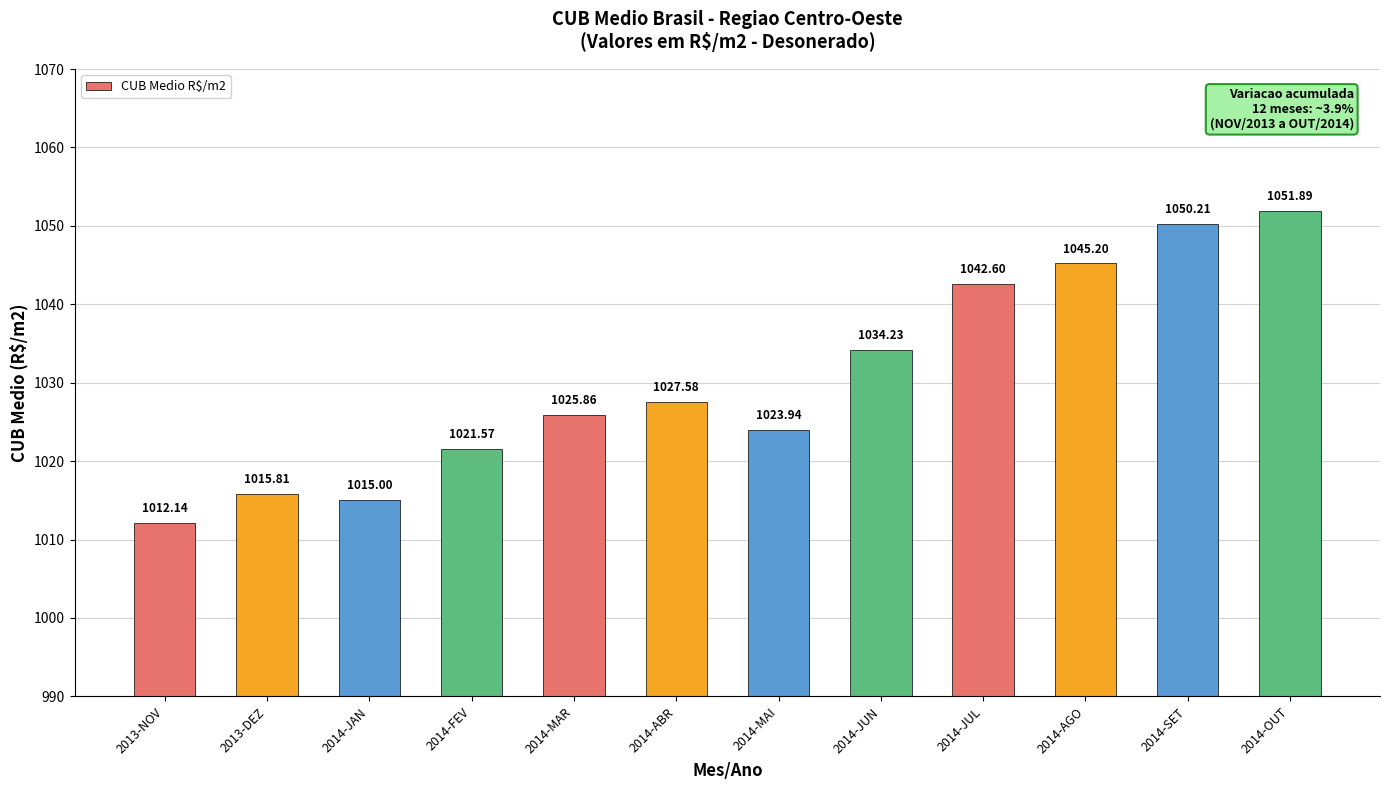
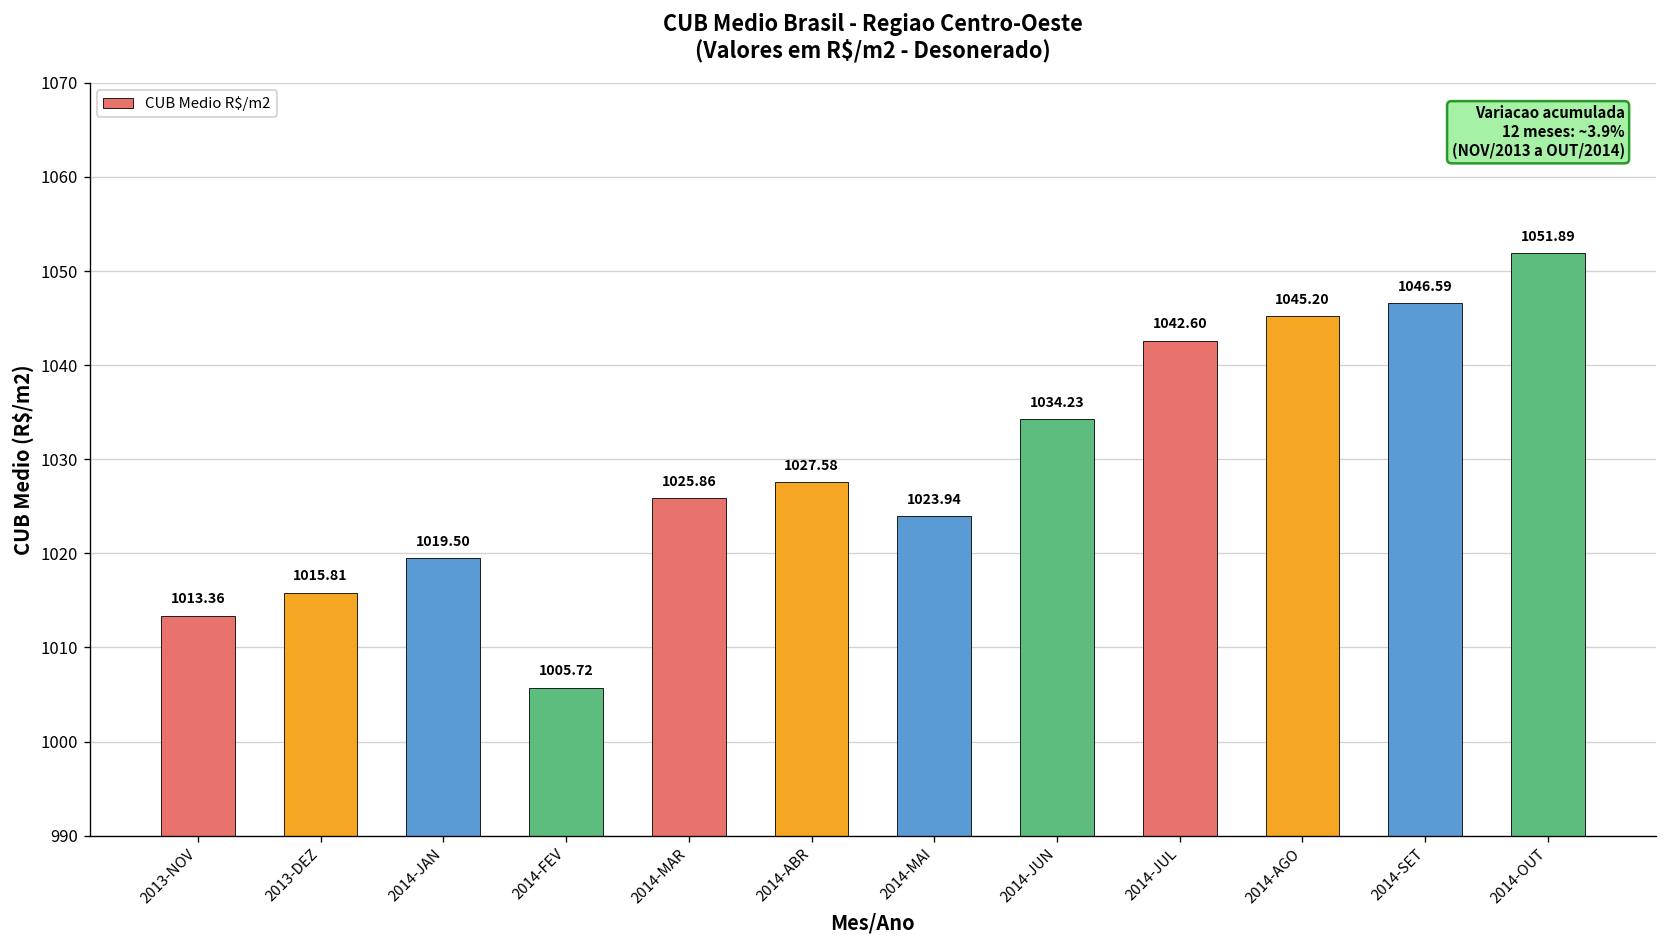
  {
-   "2013-NOV": 1012.14,
+   "2013-NOV": 1013.36,
    "2013-DEZ": 1015.81,
-   "2014-JAN": 1015.00,
-   "2014-FEV": 1021.57,
+   "2014-JAN": 1019.50,
+   "2014-FEV": 1005.72,
    "2014-MAR": 1025.86,
    "2014-ABR": 1027.58,
    "2014-MAI": 1023.94,
    "2014-JUN": 1034.23,
    "2014-JUL": 1042.60,
    "2014-AGO": 1045.20,
-   "2014-SET": 1050.21,
+   "2014-SET": 1046.59,
    "2014-OUT": 1051.89
  }
